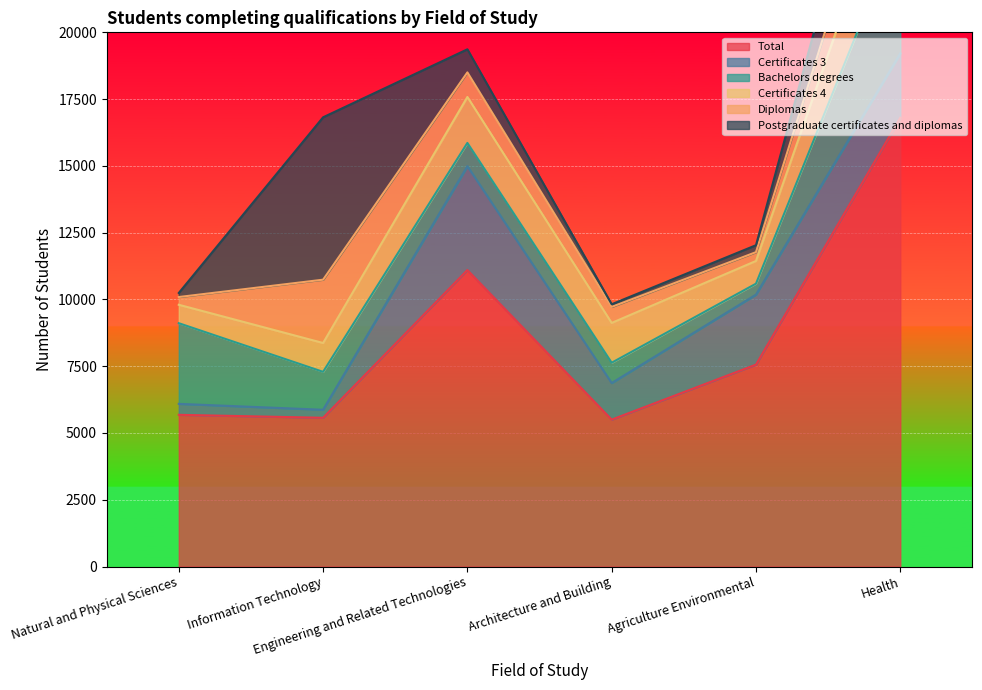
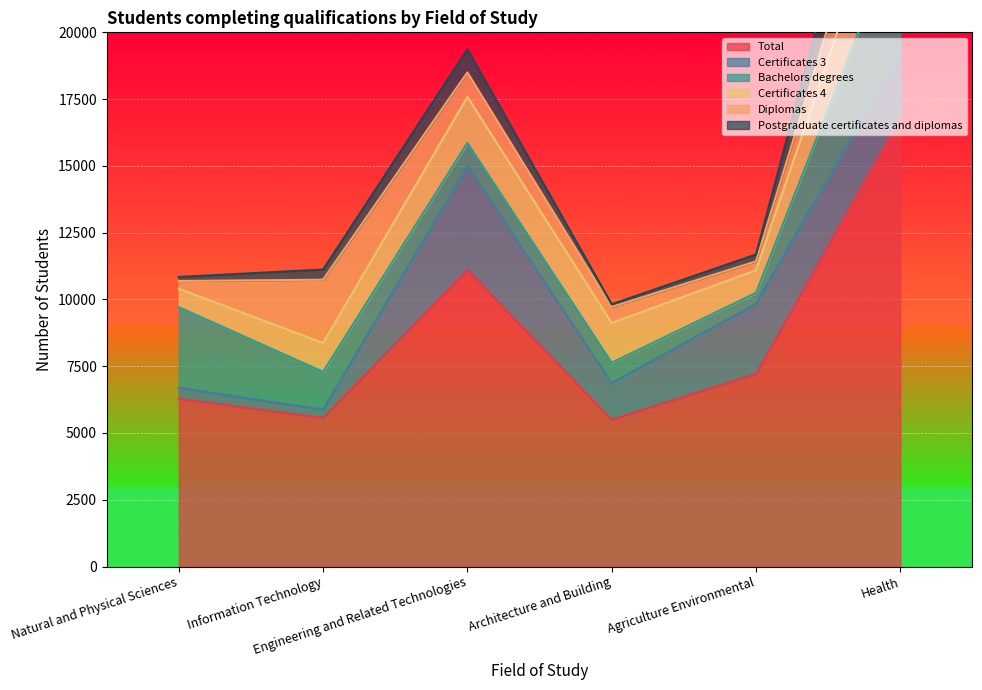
  {
    "Total": {
-     "Natural and Physical Sciences": 5700,
+     "Natural and Physical Sciences": 6300,
      "Information Technology": 5600,
      "Engineering and Related Technologies": 11100,
      "Architecture and Building": 5500,
-     "Agriculture Environmental": 7600
+     "Agriculture Environmental": 7200
    },
    "Postgraduate certificates and diplomas": {
      "Natural and Physical Sciences": 200,
-     "Information Technology": 6100,
+     "Information Technology": 400,
      "Engineering and Related Technologies": 900,
      "Architecture and Building": 100,
      "Agriculture Environmental": 300
    }
  }
